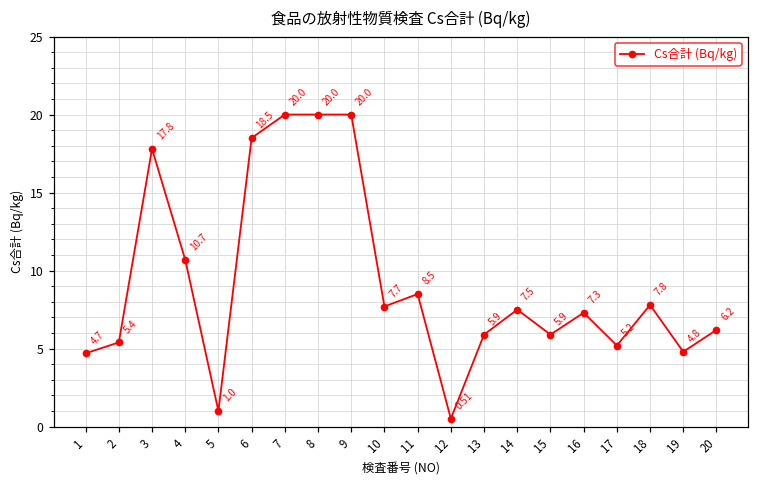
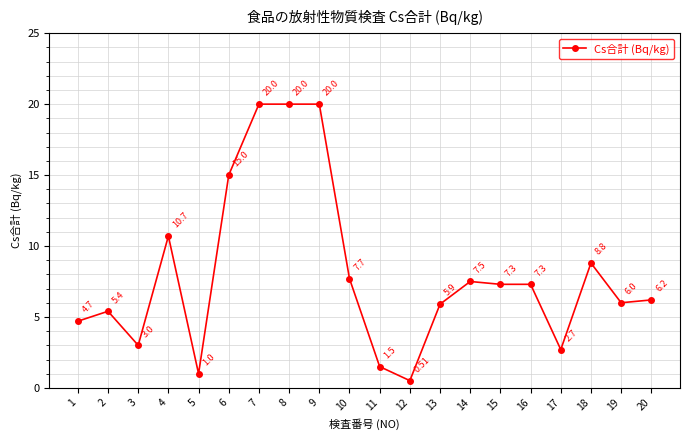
  {
    "1": 4.7,
    "2": 5.4,
-   "3": 17.8,
+   "3": 3.0,
    "4": 10.7,
    "5": 1.0,
-   "6": 18.5,
+   "6": 15.0,
    "7": 20.0,
    "8": 20.0,
    "9": 20.0,
    "10": 7.7,
-   "11": 8.5,
+   "11": 1.5,
    "12": 0.51,
    "13": 5.9,
    "14": 7.5,
-   "15": 5.9,
+   "15": 7.3,
    "16": 7.3,
-   "17": 5.2,
-   "18": 7.8,
-   "19": 4.8,
+   "17": 2.7,
+   "18": 8.8,
+   "19": 6.0,
    "20": 6.2
  }
